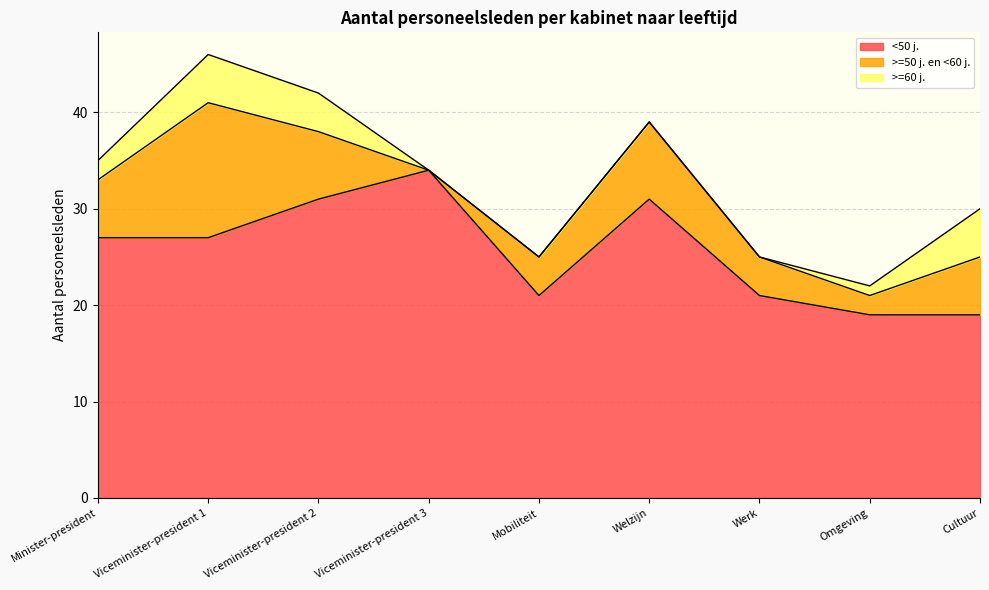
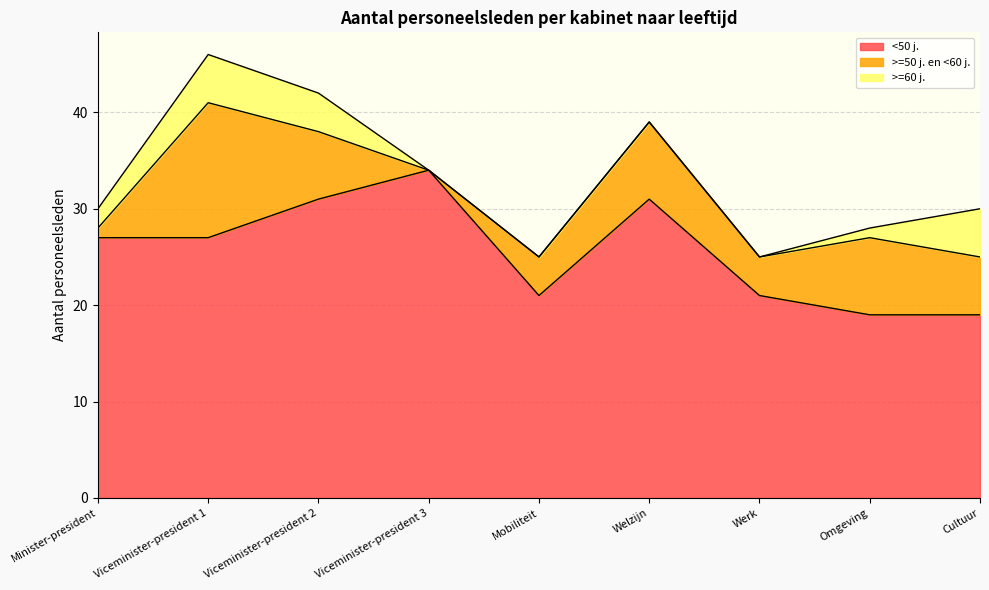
  {
    "<50 j.": {
      "Minister-president": 27,
      "Viceminister-president 1": 27,
      "Viceminister-president 2": 31,
      "Mobiliteit": 21,
      "Welzijn": 31,
      "Werk": 21,
      "Omgeving": 19,
      "Cultuur": 19
    },
    ">=50 j. en <60 j.": {
-     "Minister-president": 6,
+     "Minister-president": 1,
      "Viceminister-president 1": 14,
      "Viceminister-president 2": 7,
-     "Omgeving": 2,
+     "Omgeving": 8,
      "Cultuur": 6
    },
    ">=60 j.": {
      "Minister-president": 2,
      "Viceminister-president 1": 5,
      "Viceminister-president 2": 4,
      "Omgeving": 1,
      "Cultuur": 5
    }
  }
